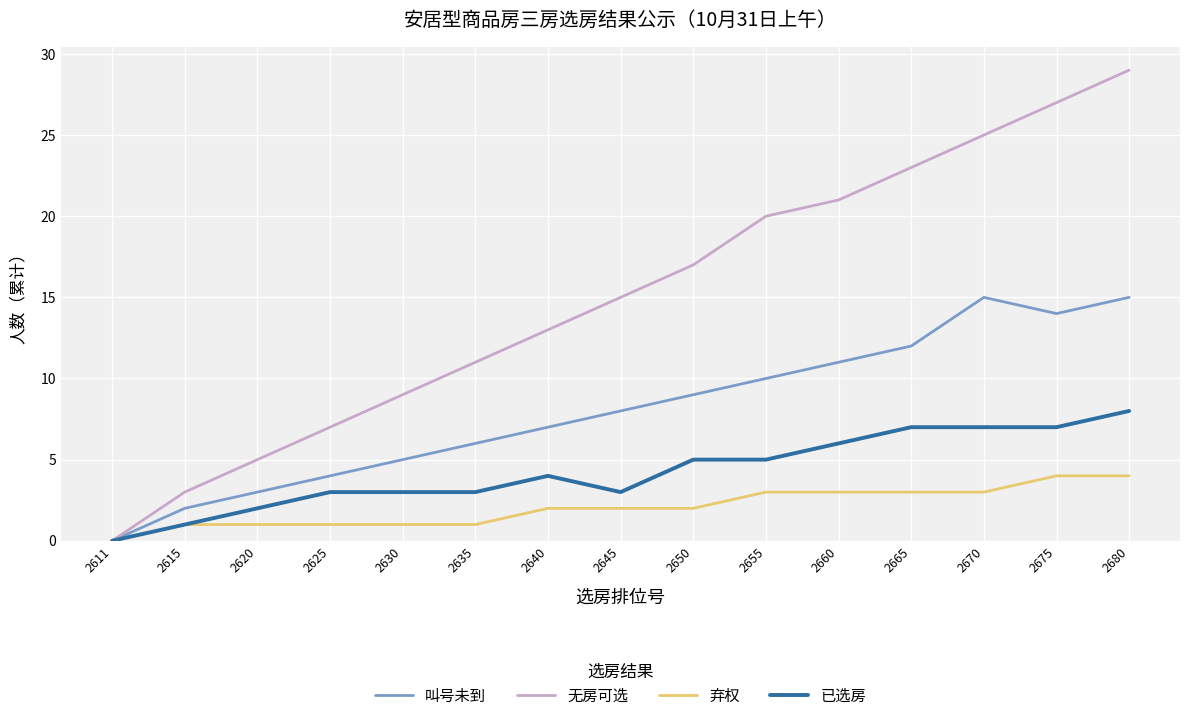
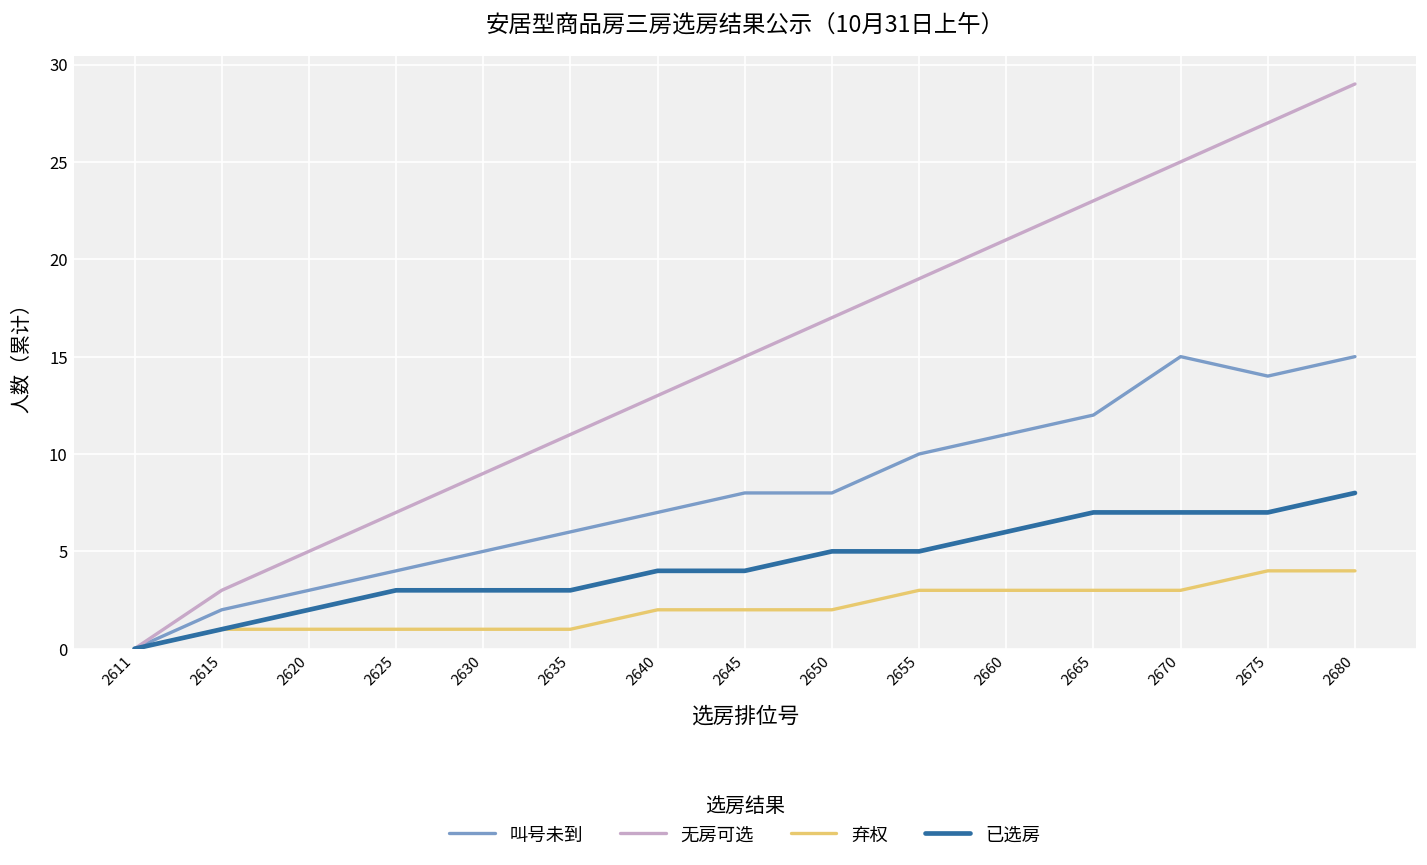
  {
    "叫号未到": {
      "2615": 2,
      "2620": 3,
      "2625": 4,
      "2630": 5,
      "2635": 6,
      "2640": 7,
      "2645": 8,
-     "2650": 9,
+     "2650": 8,
      "2655": 10,
      "2660": 11,
      "2665": 12,
      "2670": 15,
      "2675": 14,
      "2680": 15
    },
    "无房可选": {
      "2615": 3,
      "2620": 5,
      "2625": 7,
      "2630": 9,
      "2635": 11,
      "2640": 13,
      "2645": 15,
      "2650": 17,
-     "2655": 20,
+     "2655": 19,
      "2660": 21,
      "2665": 23,
      "2670": 25,
      "2675": 27,
      "2680": 29
    },
    "弃权": {
      "2620": 1,
      "2625": 1,
      "2630": 1,
      "2635": 1,
      "2640": 2,
      "2645": 2,
      "2650": 2,
      "2655": 3,
      "2660": 3,
      "2665": 3,
      "2670": 3,
      "2675": 4,
      "2680": 4
    },
    "已选房": {
      "2620": 2,
      "2625": 3,
      "2630": 3,
      "2635": 3,
      "2640": 4,
-     "2645": 3,
+     "2645": 4,
      "2650": 5,
      "2655": 5,
      "2660": 6,
      "2665": 7,
      "2670": 7,
      "2675": 7,
      "2680": 8
    }
  }
